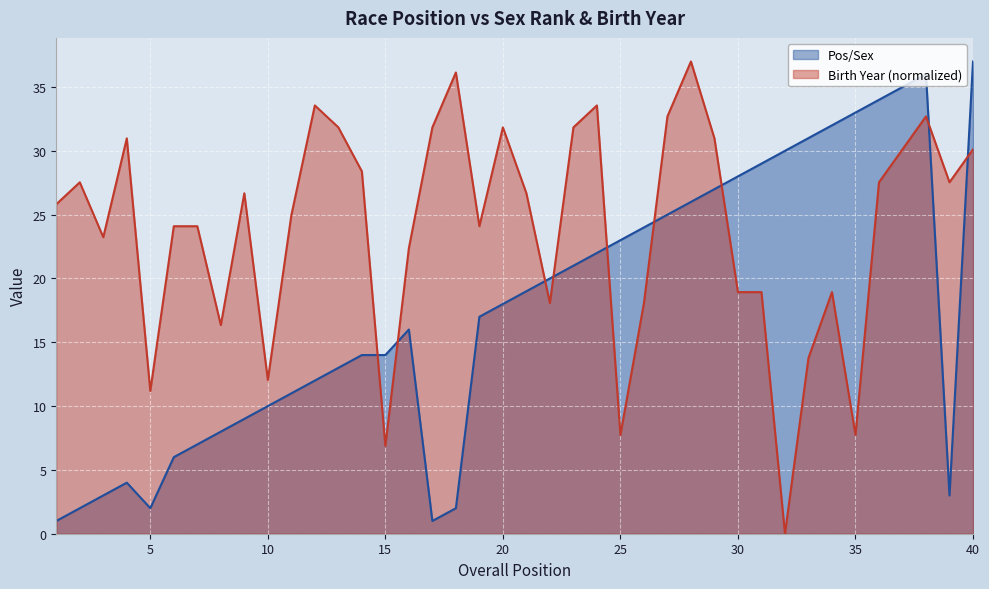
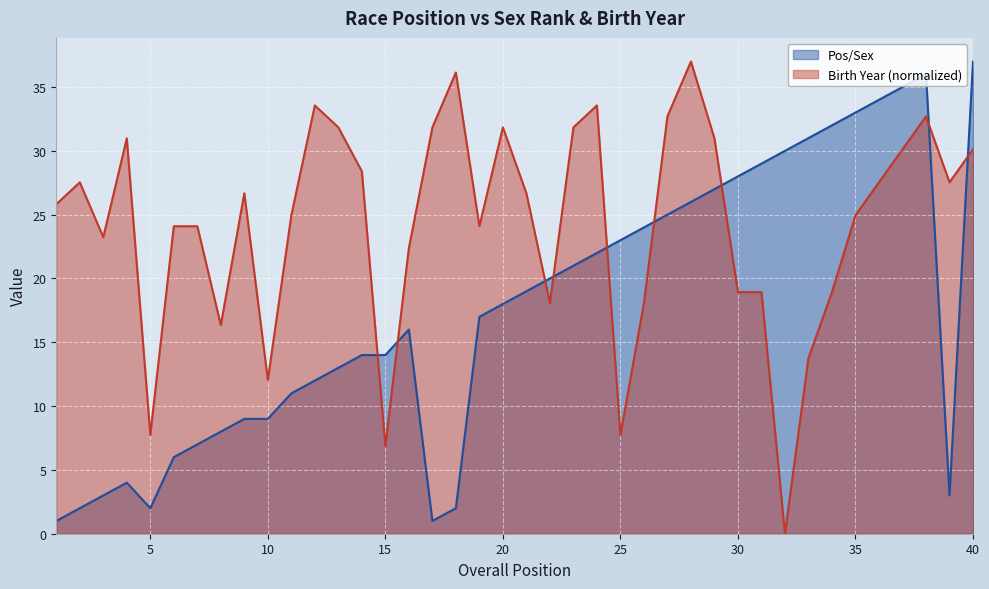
  {
    "Pos/Sex": {
      "5": 2,
-     "10": 10,
+     "10": 9,
      "15": 14,
      "20": 18,
      "25": 23,
      "30": 28,
      "35": 33,
      "40": 37
    },
    "Birth Year (normalized)": {
-     "5": 11.2,
+     "5": 7.7,
      "10": 12.0,
      "15": 6.9,
      "20": 31.8,
      "25": 7.7,
      "30": 18.9,
-     "35": 7.7,
+     "35": 25.0,
      "40": 30.1
    }
  }
